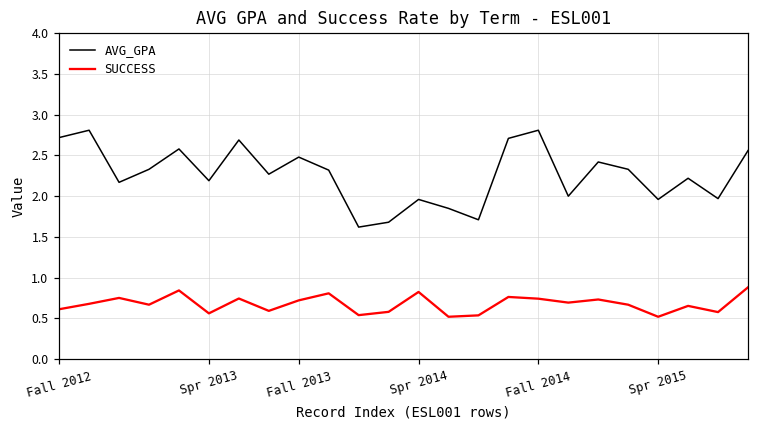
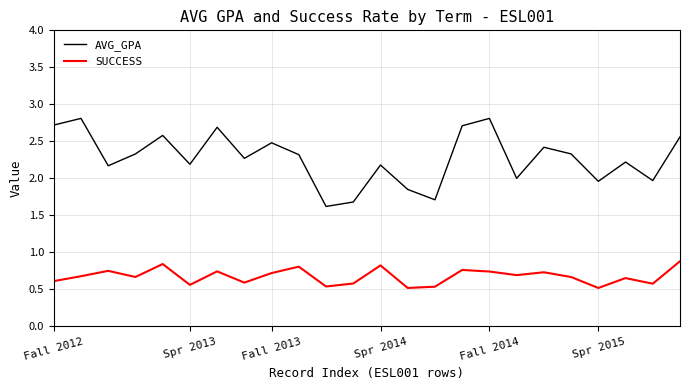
  {
    "AVG_GPA": {
      "Spr 2013": 2.2,
-     "Spr 2014": 2.0,
+     "Spr 2014": 2.2,
      "Spr 2015": 2.0
    },
    "SUCCESS": {
      "Spr 2013": 0.6,
      "Spr 2014": 0.8,
      "Spr 2015": 0.5
    }
  }
